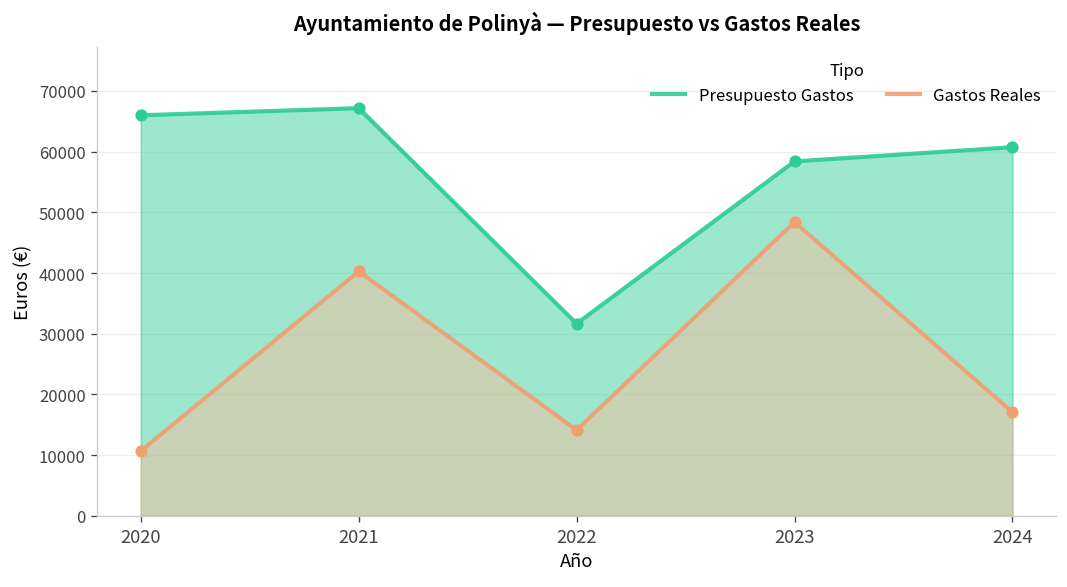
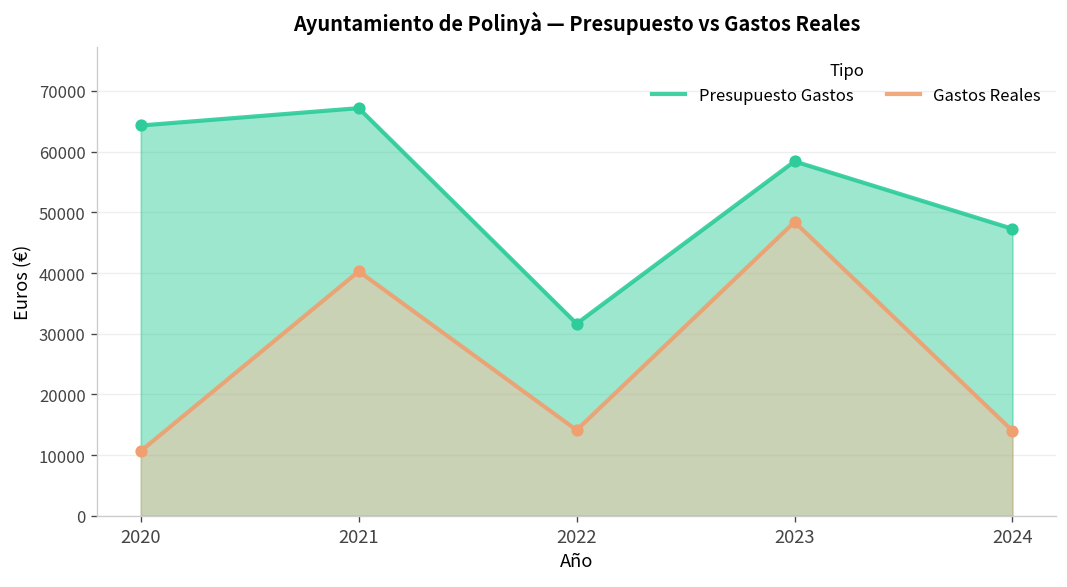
  {
    "Presupuesto Gastos": {
-     "2020": 66000,
+     "2020": 64000,
      "2021": 67000,
      "2022": 32000,
      "2023": 58000,
-     "2024": 61000
+     "2024": 47000
    },
    "Gastos Reales": {
      "2020": 11000,
      "2021": 40000,
      "2022": 14000,
      "2023": 48000,
-     "2024": 17000
+     "2024": 14000
    }
  }
